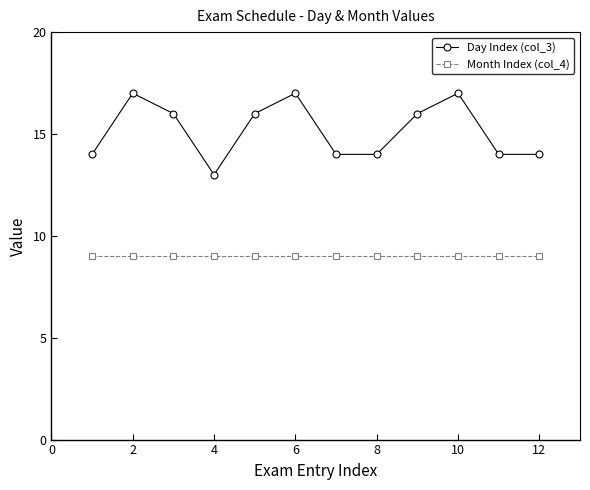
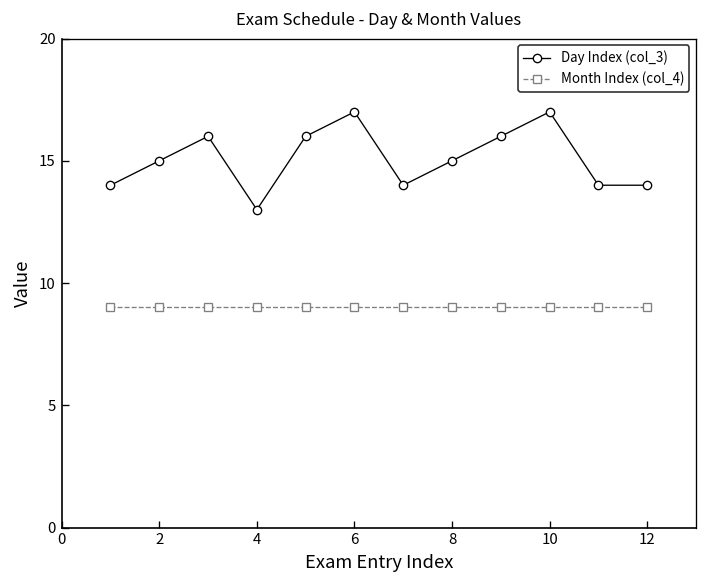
  {
    "Day Index (col_3)": {
-     "2": 17,
+     "2": 15,
      "4": 13,
      "6": 17,
-     "8": 14,
+     "8": 15,
      "10": 17,
      "12": 14
    },
    "Month Index (col_4)": {
      "2": 9,
      "4": 9,
      "6": 9,
      "8": 9,
      "10": 9,
      "12": 9
    }
  }
